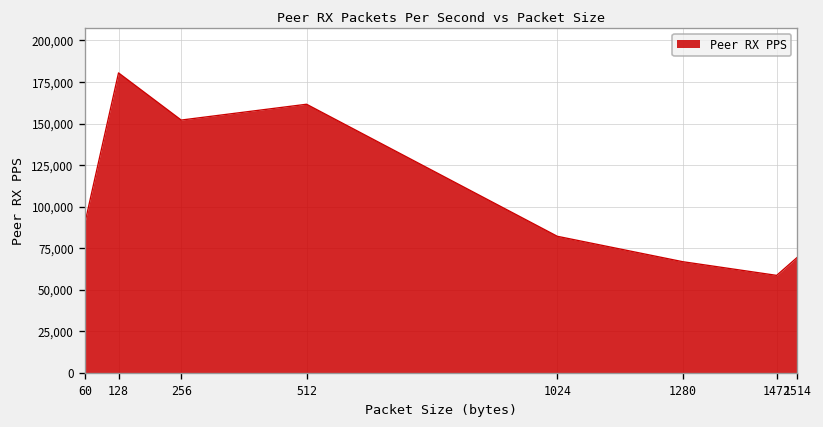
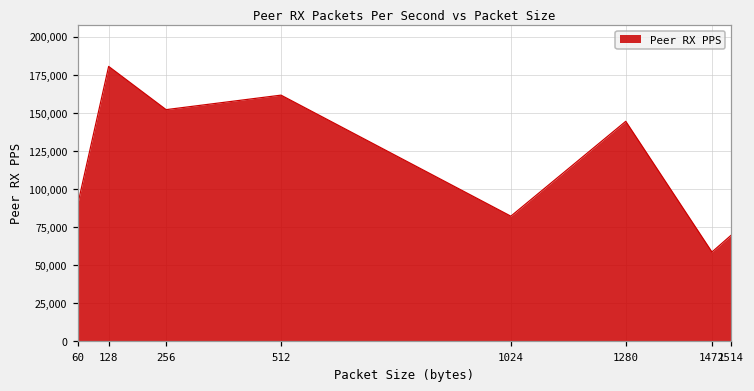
  {
    "60": "91,000",
    "128": "180,000",
    "256": "152,000",
    "512": "162,000",
    "1024": "82,000",
-   "1280": "67,000"
+   "1280": "144,000"
  }
